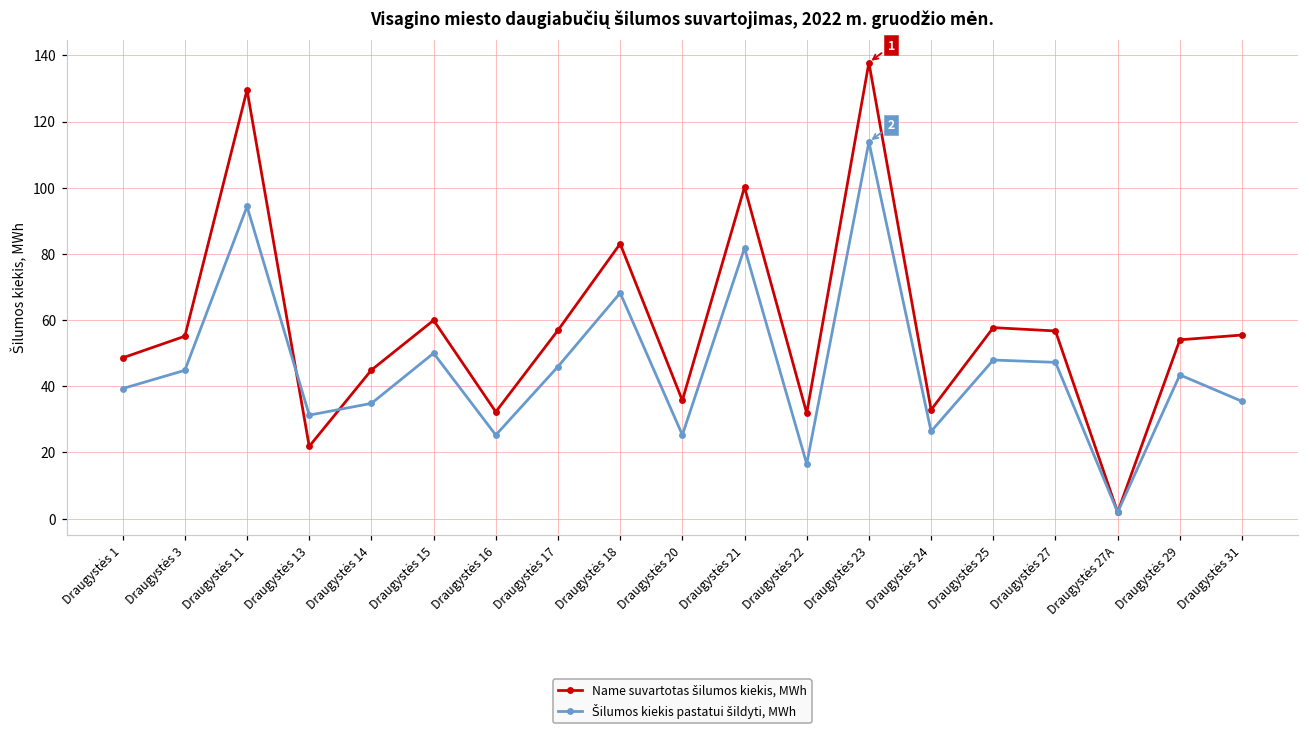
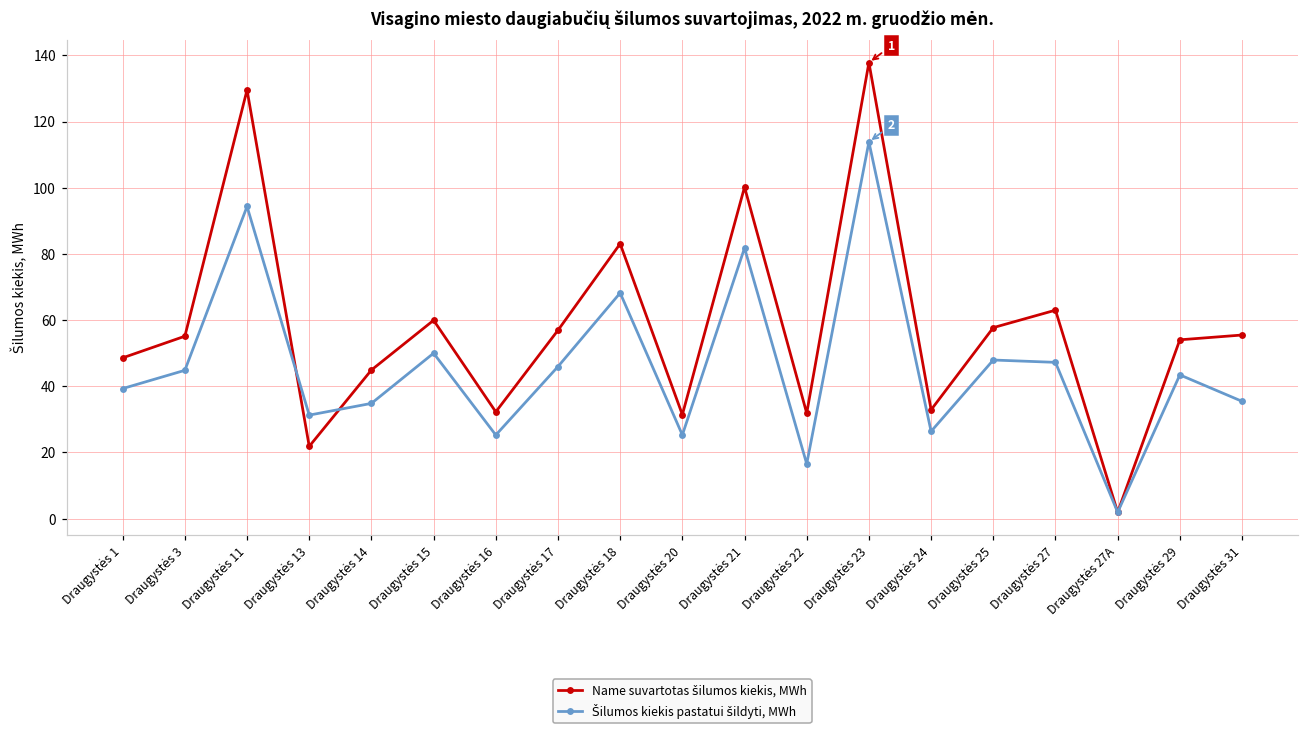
  {
    "Name suvartotas šilumos kiekis, MWh": {
      "Draugystės 1": 49,
      "Draugystės 3": 55,
      "Draugystės 11": 130,
      "Draugystės 13": 22,
      "Draugystės 14": 45,
      "Draugystės 15": 60,
      "Draugystės 16": 32,
      "Draugystės 17": 57,
      "Draugystės 18": 83,
-     "Draugystės 20": 36,
+     "Draugystės 20": 31,
      "Draugystės 21": 100,
      "Draugystės 22": 32,
      "Draugystės 24": 33,
      "Draugystės 25": 58,
-     "Draugystės 27": 57,
+     "Draugystės 27": 63,
      "Draugystės 29": 54,
      "Draugystės 31": 55
    },
    "Šilumos kiekis pastatui šildyti, MWh": {
      "Draugystės 1": 39,
      "Draugystės 3": 45,
      "Draugystės 11": 94,
      "Draugystės 13": 31,
      "Draugystės 14": 35,
      "Draugystės 15": 50,
      "Draugystės 16": 25,
      "Draugystės 17": 46,
      "Draugystės 18": 68,
      "Draugystės 20": 25,
      "Draugystės 21": 82,
      "Draugystės 22": 17,
      "Draugystės 24": 26,
      "Draugystės 25": 48,
      "Draugystės 27": 47,
      "Draugystės 29": 43,
      "Draugystės 31": 35
    }
  }
